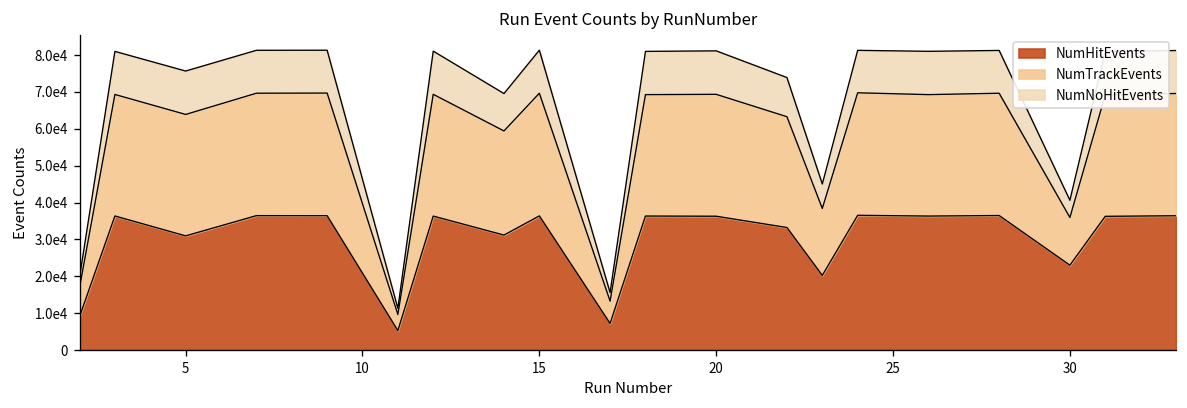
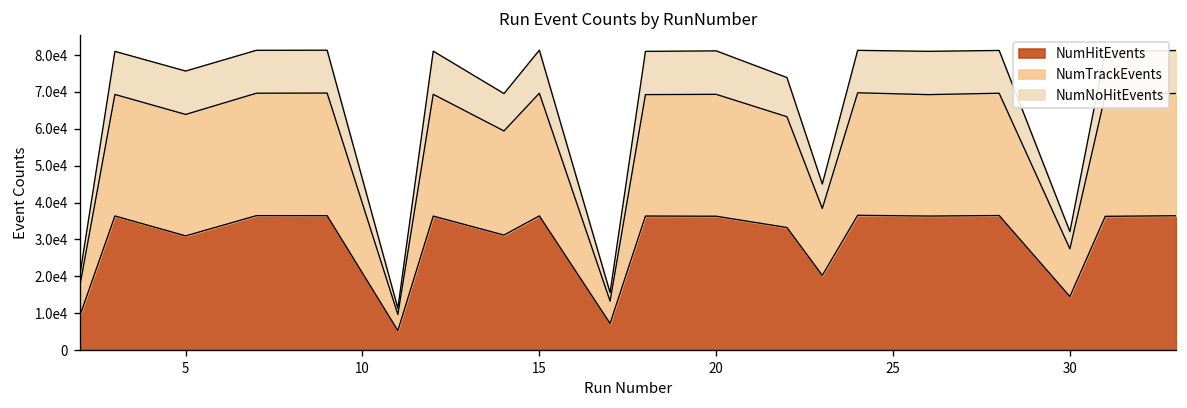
  {
    "NumHitEvents": {
      "5": 31000,
      "15": 36000,
      "20": 36000,
-     "30": 23000
+     "30": 15000
    }
  }
